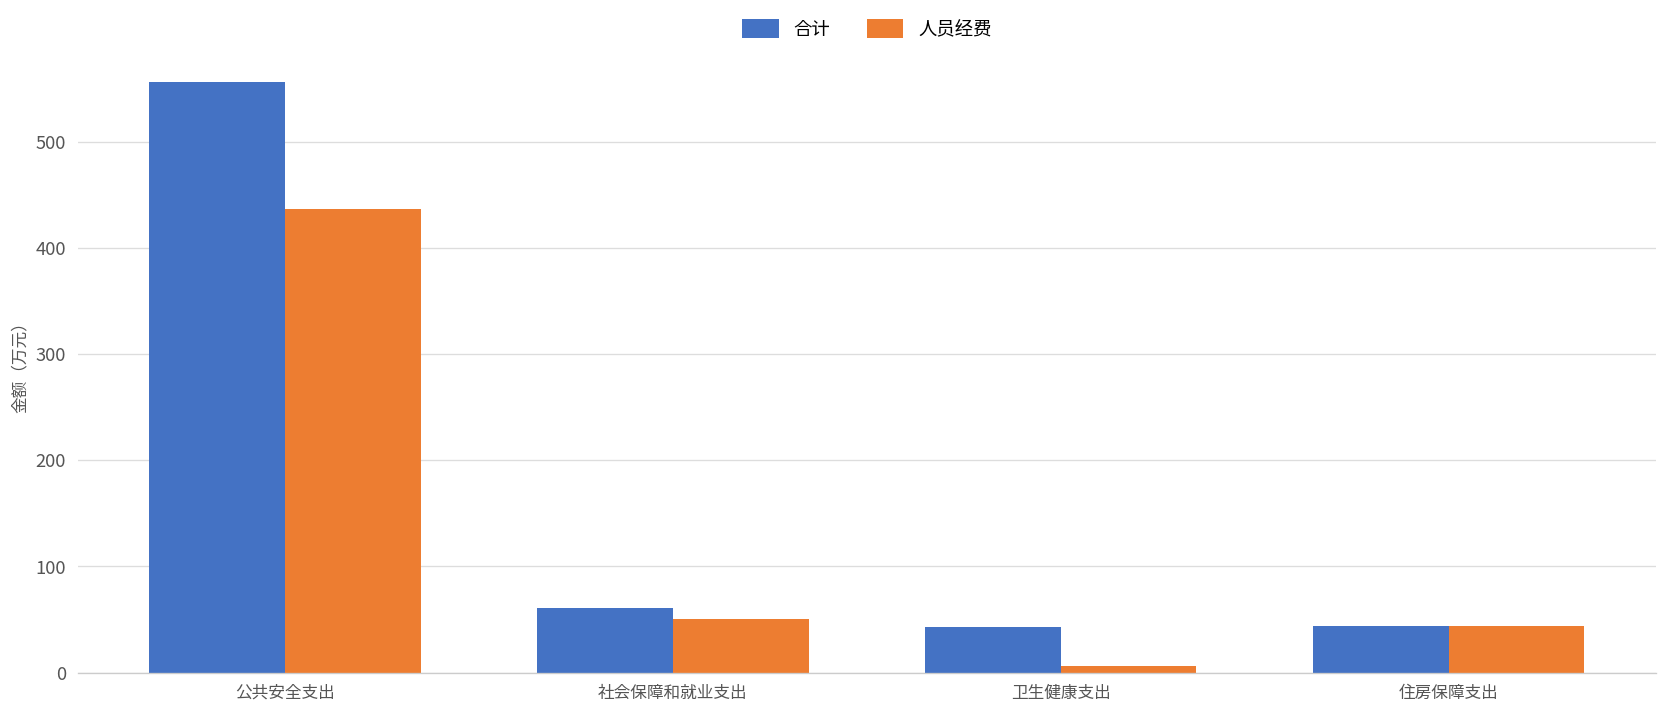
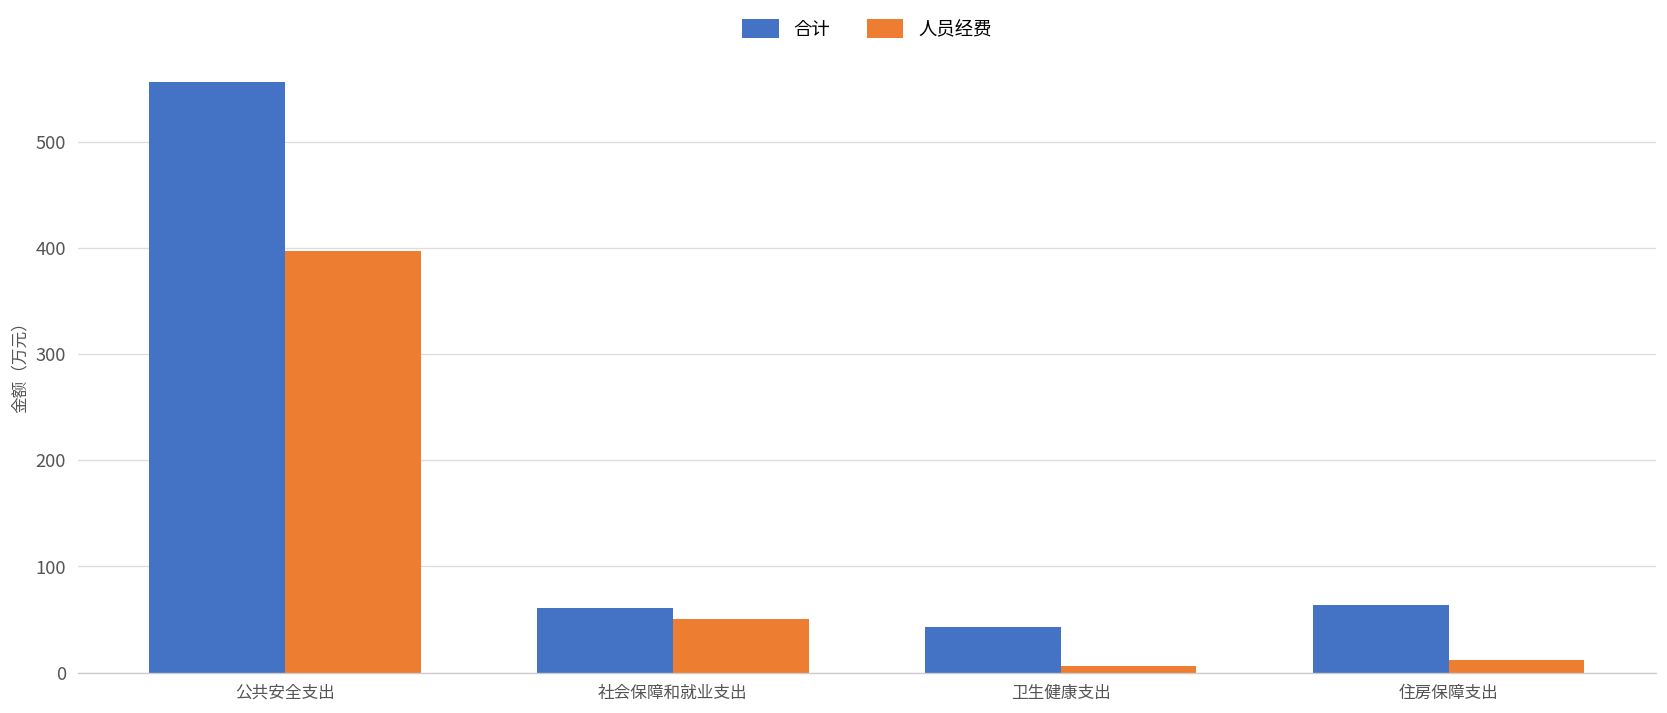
  {
    "合计": {
      "公共安全支出": 560,
      "社会保障和就业支出": 60,
      "卫生健康支出": 40,
-     "住房保障支出": 40
+     "住房保障支出": 60
    },
    "人员经费": {
-     "公共安全支出": 440,
+     "公共安全支出": 400,
      "社会保障和就业支出": 50,
      "卫生健康支出": 10,
-     "住房保障支出": 40
+     "住房保障支出": 10
    }
  }
